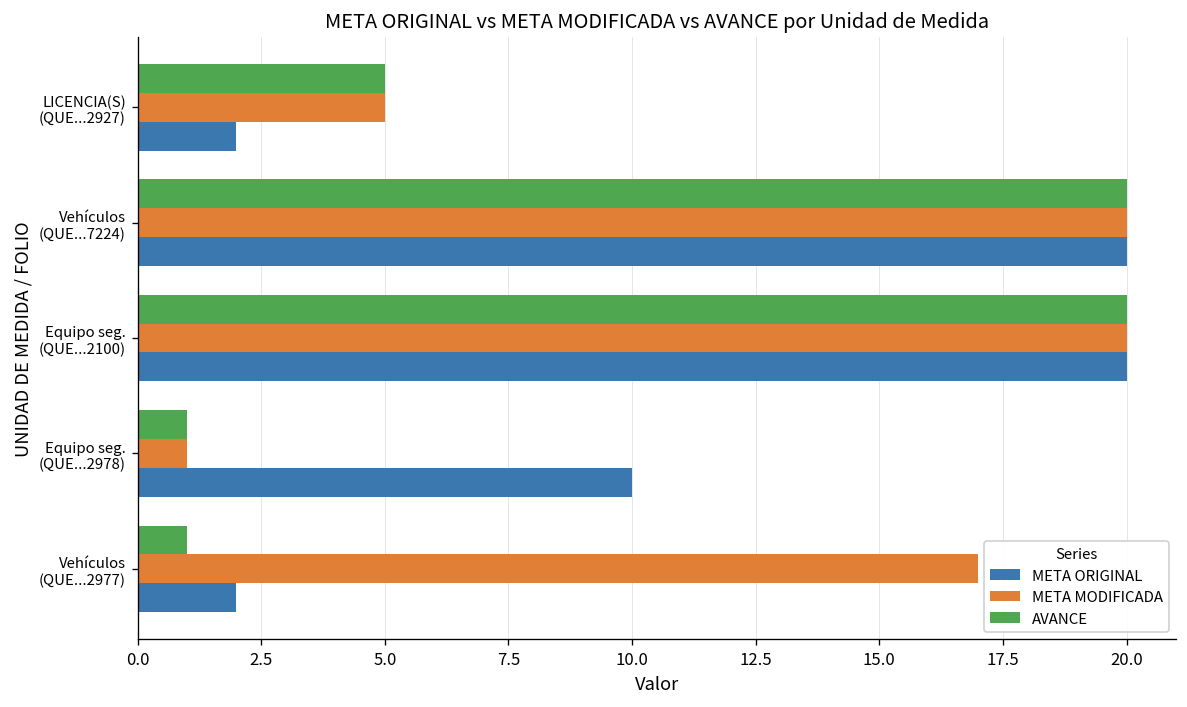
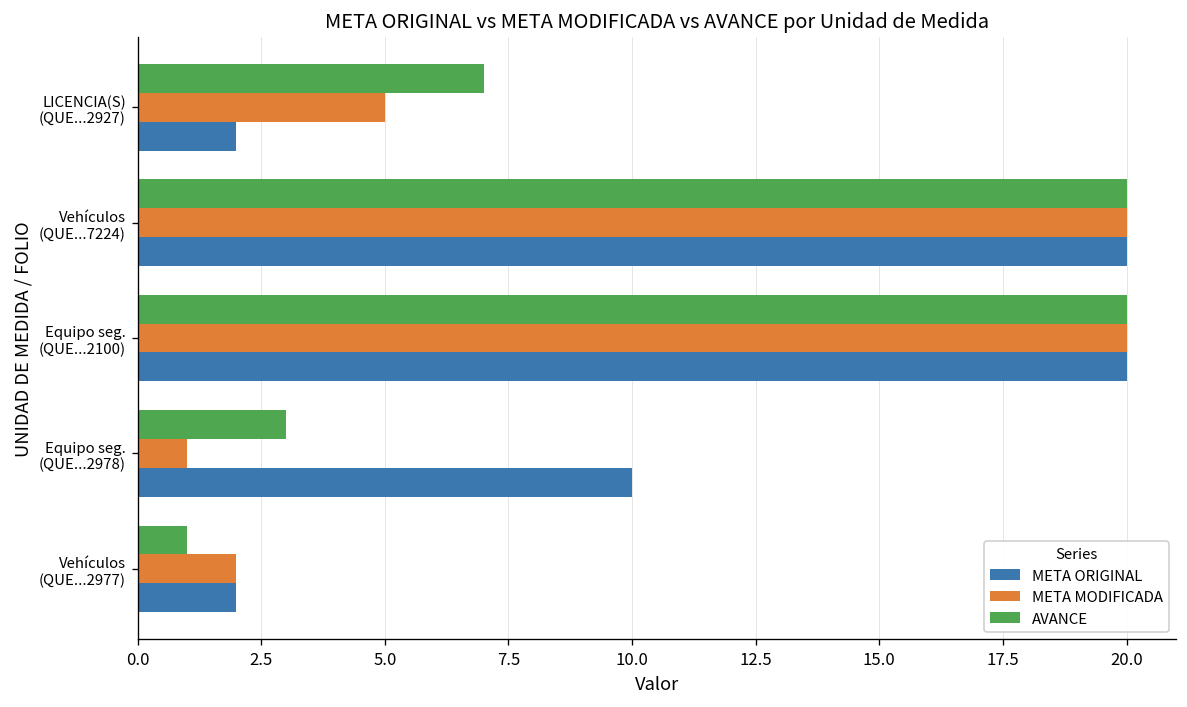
  {
    "META ORIGINAL": {
      "LICENCIA(S) (QUE...2927)": 2,
      "Vehículos (QUE...7224)": 20,
      "Equipo seg. (QUE...2100)": 20,
      "Equipo seg. (QUE...2978)": 10,
      "Vehículos (QUE...2977)": 2
    },
    "META MODIFICADA": {
      "LICENCIA(S) (QUE...2927)": 5,
      "Vehículos (QUE...7224)": 20,
      "Equipo seg. (QUE...2100)": 20,
      "Equipo seg. (QUE...2978)": 1,
-     "Vehículos (QUE...2977)": 17
+     "Vehículos (QUE...2977)": 2
    },
    "AVANCE": {
-     "LICENCIA(S) (QUE...2927)": 5,
+     "LICENCIA(S) (QUE...2927)": 7,
      "Vehículos (QUE...7224)": 20,
      "Equipo seg. (QUE...2100)": 20,
-     "Equipo seg. (QUE...2978)": 1,
+     "Equipo seg. (QUE...2978)": 3,
      "Vehículos (QUE...2977)": 1
    }
  }
